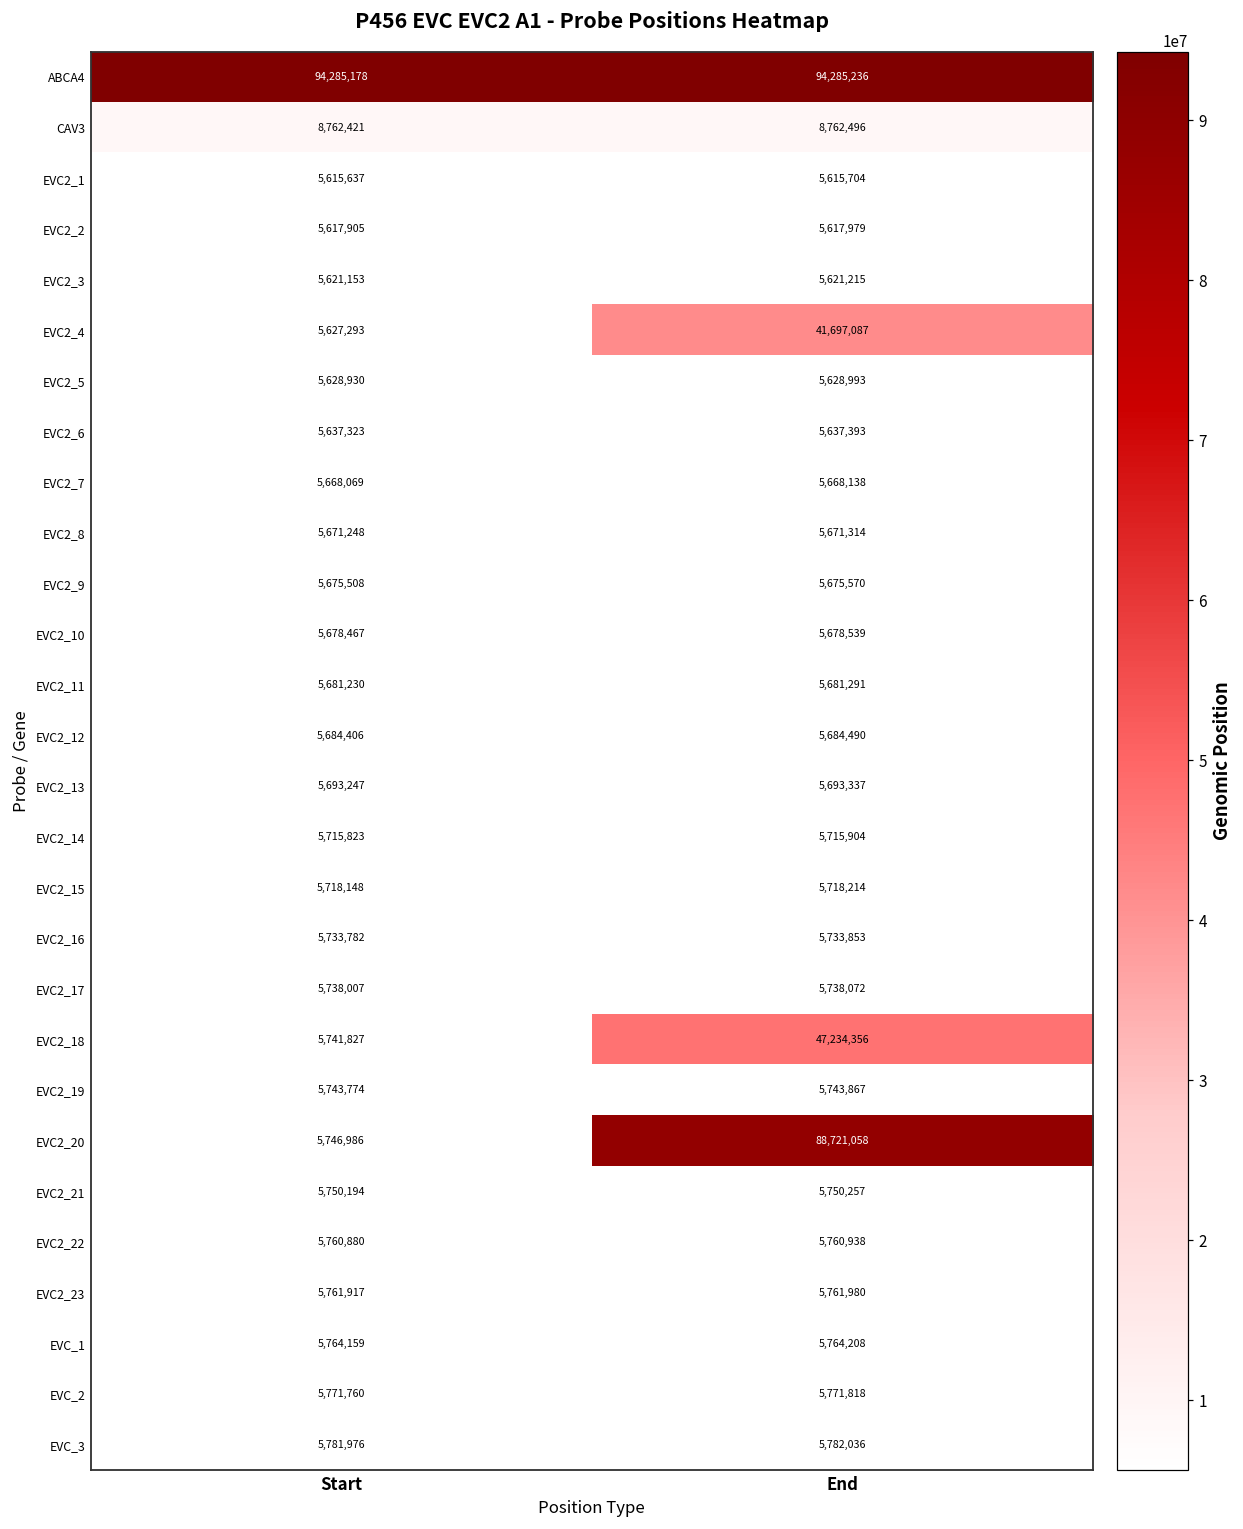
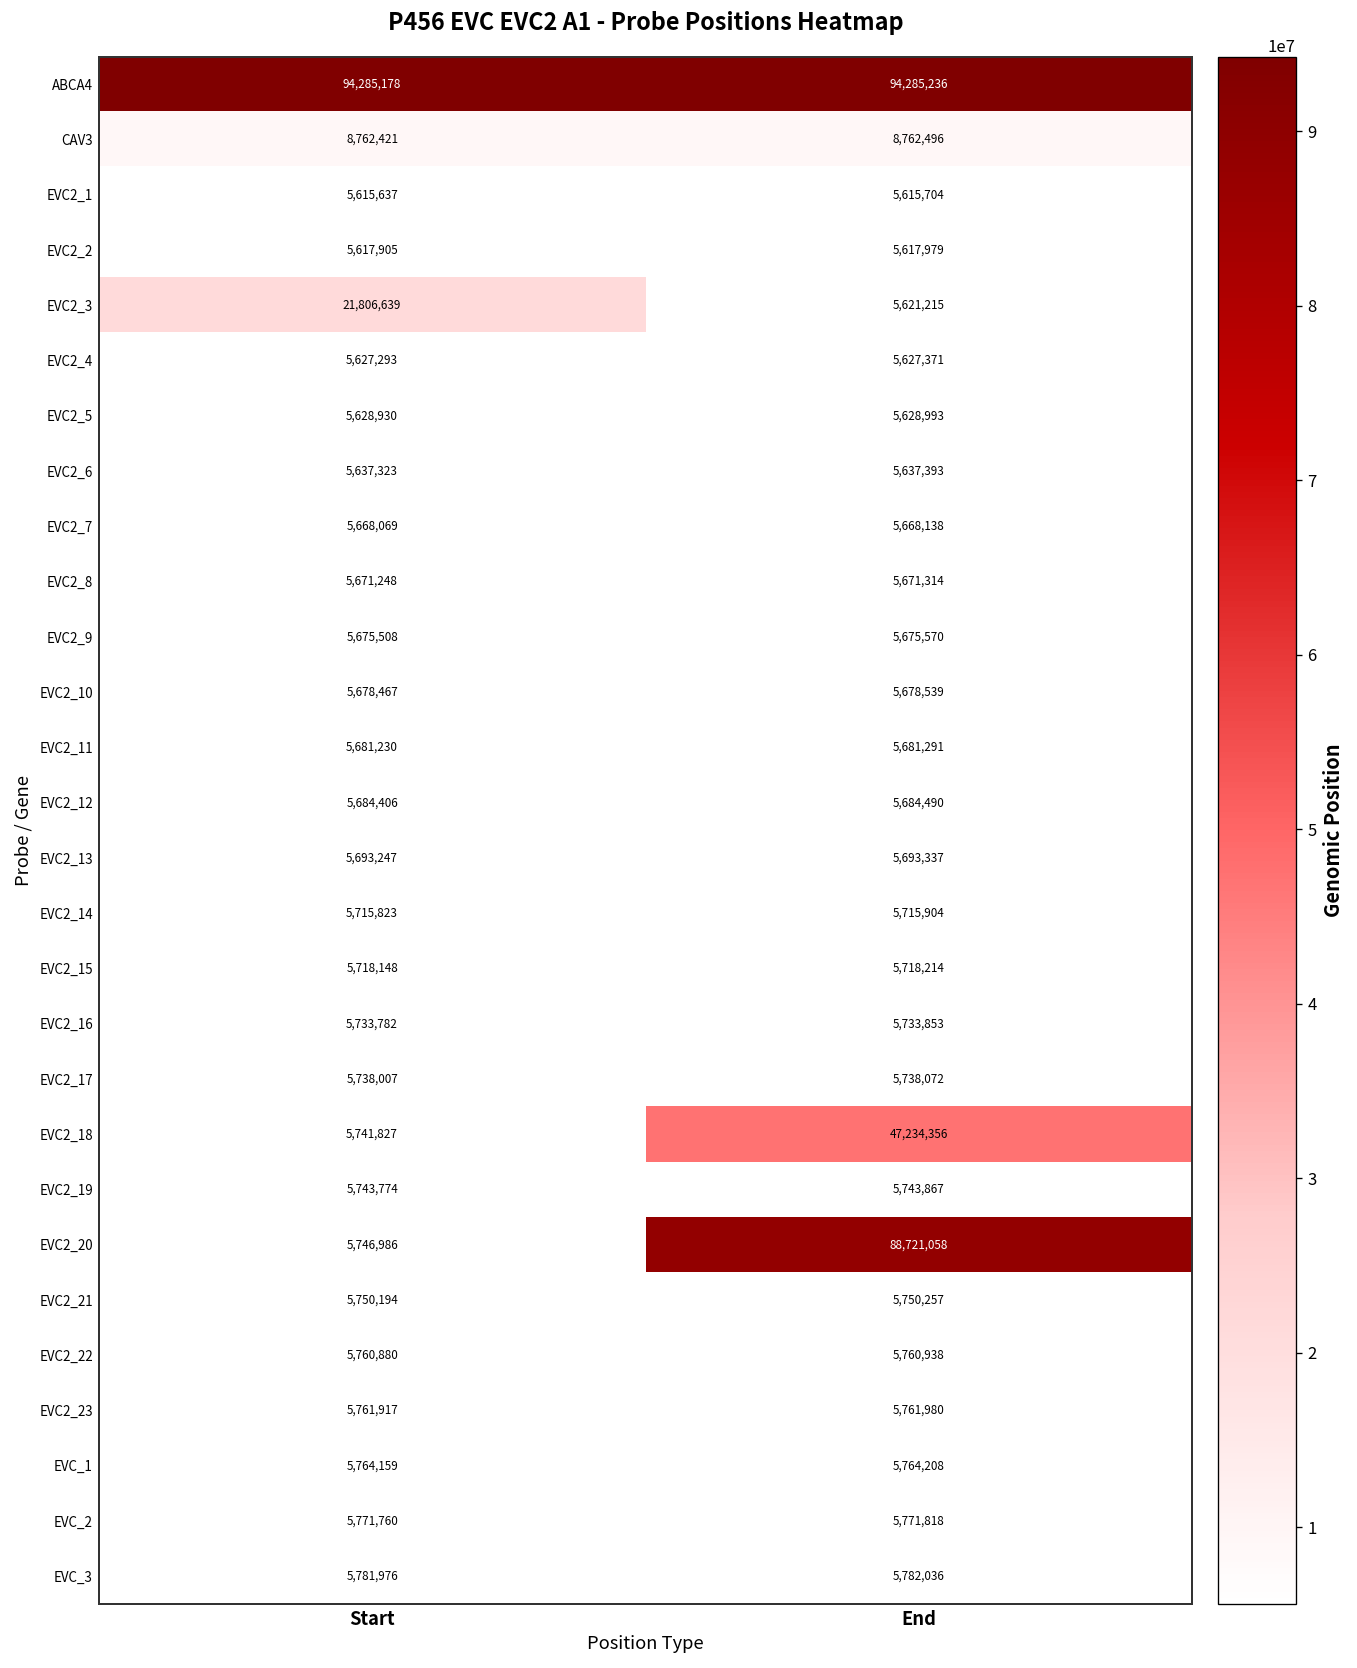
  {
    "ABCA4": {
      "Start": "94,285,178",
      "End": "94,285,236"
    },
    "CAV3": {
      "Start": "8,762,421",
      "End": "8,762,496"
    },
    "EVC2_1": {
      "Start": "5,615,637",
      "End": "5,615,704"
    },
    "EVC2_2": {
      "Start": "5,617,905",
      "End": "5,617,979"
    },
    "EVC2_3": {
-     "Start": "5,621,153",
+     "Start": "21,806,639",
      "End": "5,621,215"
    },
    "EVC2_4": {
      "Start": "5,627,293",
-     "End": "41,697,087"
+     "End": "5,627,371"
    },
    "EVC2_5": {
      "Start": "5,628,930",
      "End": "5,628,993"
    },
    "EVC2_6": {
      "Start": "5,637,323",
      "End": "5,637,393"
    },
    "EVC2_7": {
      "Start": "5,668,069",
      "End": "5,668,138"
    },
    "EVC2_8": {
      "Start": "5,671,248",
      "End": "5,671,314"
    },
    "EVC2_9": {
      "Start": "5,675,508",
      "End": "5,675,570"
    },
    "EVC2_10": {
      "Start": "5,678,467",
      "End": "5,678,539"
    },
    "EVC2_11": {
      "Start": "5,681,230",
      "End": "5,681,291"
    },
    "EVC2_12": {
      "Start": "5,684,406",
      "End": "5,684,490"
    },
    "EVC2_13": {
      "Start": "5,693,247",
      "End": "5,693,337"
    },
    "EVC2_14": {
      "Start": "5,715,823",
      "End": "5,715,904"
    },
    "EVC2_15": {
      "Start": "5,718,148",
      "End": "5,718,214"
    },
    "EVC2_16": {
      "Start": "5,733,782",
      "End": "5,733,853"
    },
    "EVC2_17": {
      "Start": "5,738,007",
      "End": "5,738,072"
    },
    "EVC2_18": {
      "Start": "5,741,827",
      "End": "47,234,356"
    },
    "EVC2_19": {
      "Start": "5,743,774",
      "End": "5,743,867"
    },
    "EVC2_20": {
      "Start": "5,746,986",
      "End": "88,721,058"
    },
    "EVC2_21": {
      "Start": "5,750,194",
      "End": "5,750,257"
    },
    "EVC2_22": {
      "Start": "5,760,880",
      "End": "5,760,938"
    },
    "EVC2_23": {
      "Start": "5,761,917",
      "End": "5,761,980"
    },
    "EVC_1": {
      "Start": "5,764,159",
      "End": "5,764,208"
    },
    "EVC_2": {
      "Start": "5,771,760",
      "End": "5,771,818"
    },
    "EVC_3": {
      "Start": "5,781,976",
      "End": "5,782,036"
    }
  }
